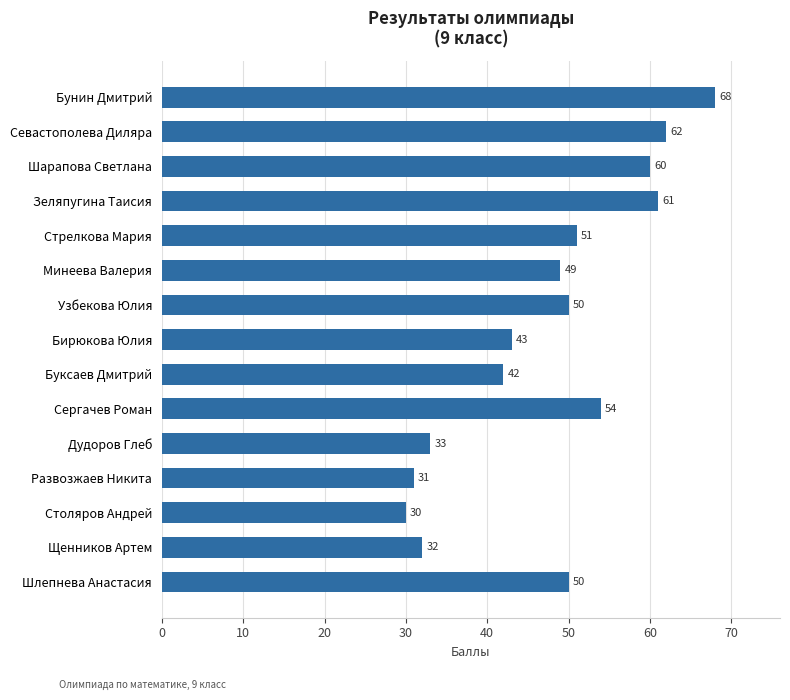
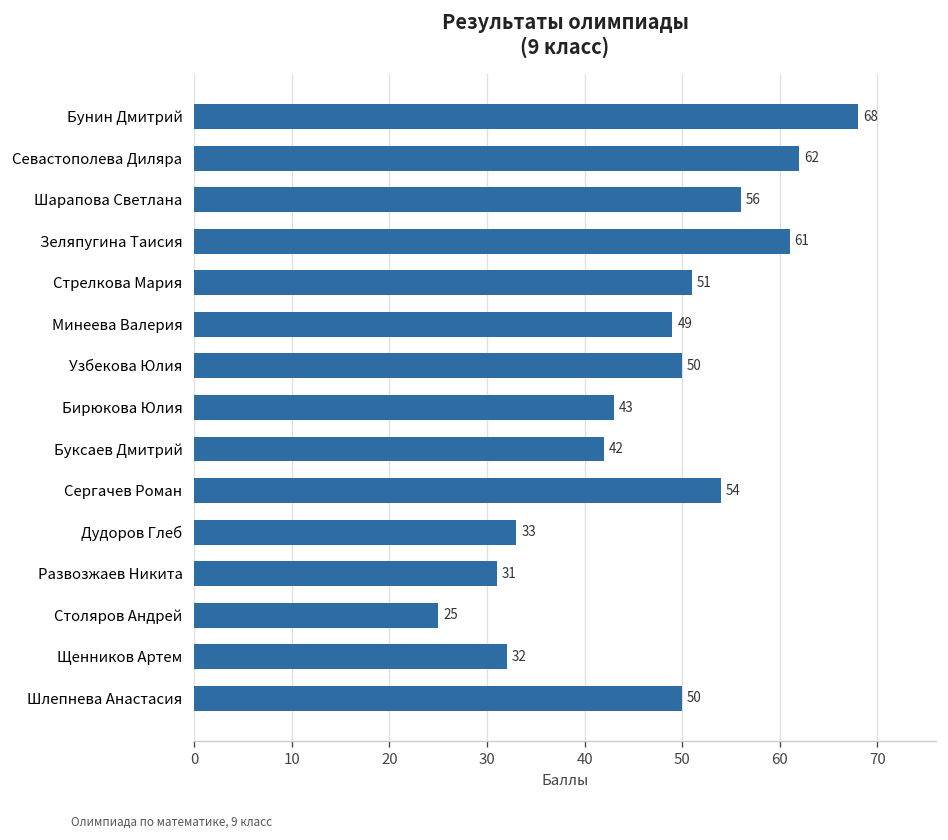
  {
    "Бунин Дмитрий": 68,
    "Севастополева Диляра": 62,
-   "Шарапова Светлана": 60,
+   "Шарапова Светлана": 56,
    "Зеляпугина Таисия": 61,
    "Стрелкова Мария": 51,
    "Минеева Валерия": 49,
    "Узбекова Юлия": 50,
    "Бирюкова Юлия": 43,
    "Буксаев Дмитрий": 42,
    "Сергачев Роман": 54,
    "Дудоров Глеб": 33,
    "Развозжаев Никита": 31,
-   "Столяров Андрей": 30,
+   "Столяров Андрей": 25,
    "Щенников Артем": 32,
    "Шлепнева Анастасия": 50
  }
